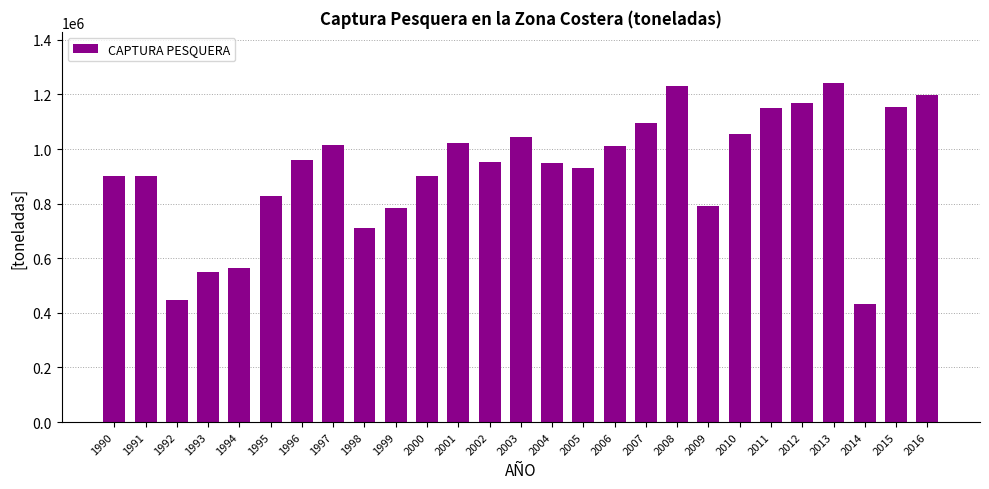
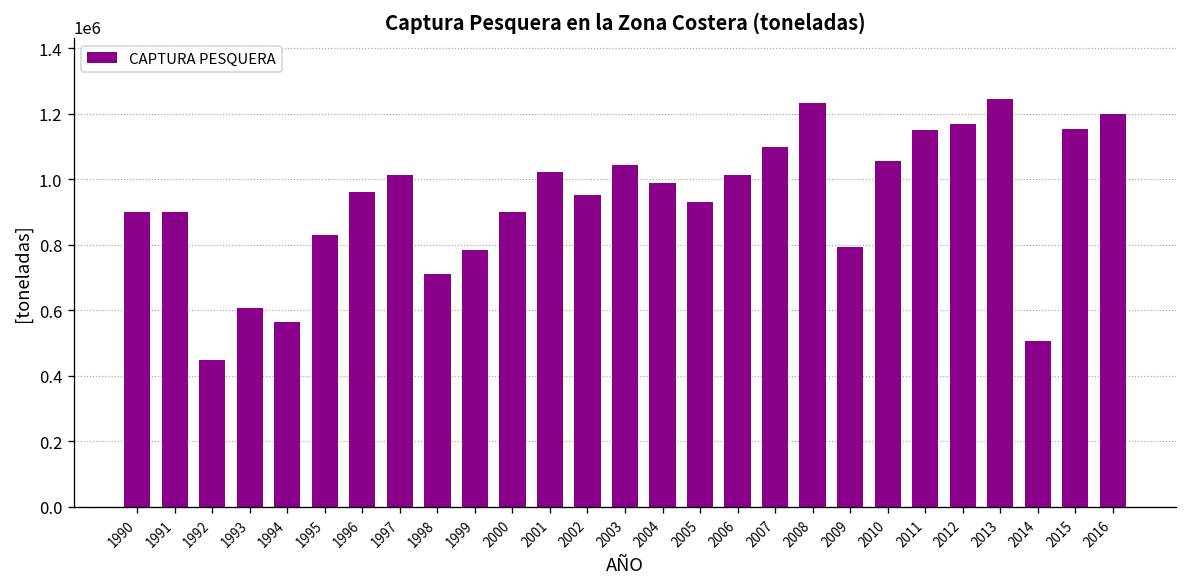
  {
    "1990": 900000,
    "1991": 900000,
    "1992": 450000,
-   "1993": 550000,
+   "1993": 610000,
    "1994": 560000,
    "1995": 830000,
    "1996": 960000,
    "1997": 1010000,
    "1998": 710000,
    "1999": 780000,
    "2000": 900000,
    "2001": 1020000,
    "2002": 950000,
    "2003": 1040000,
-   "2004": 950000,
+   "2004": 990000,
    "2005": 930000,
    "2006": 1010000,
    "2007": 1100000,
    "2008": 1230000,
    "2009": 790000,
    "2010": 1060000,
    "2011": 1150000,
    "2012": 1170000,
    "2013": 1240000,
-   "2014": 430000,
+   "2014": 510000,
    "2015": 1150000,
    "2016": 1200000
  }
